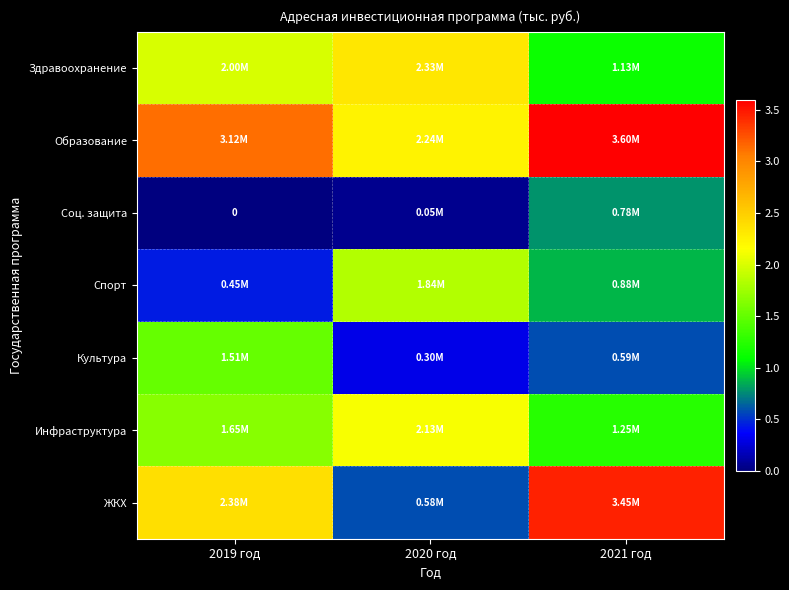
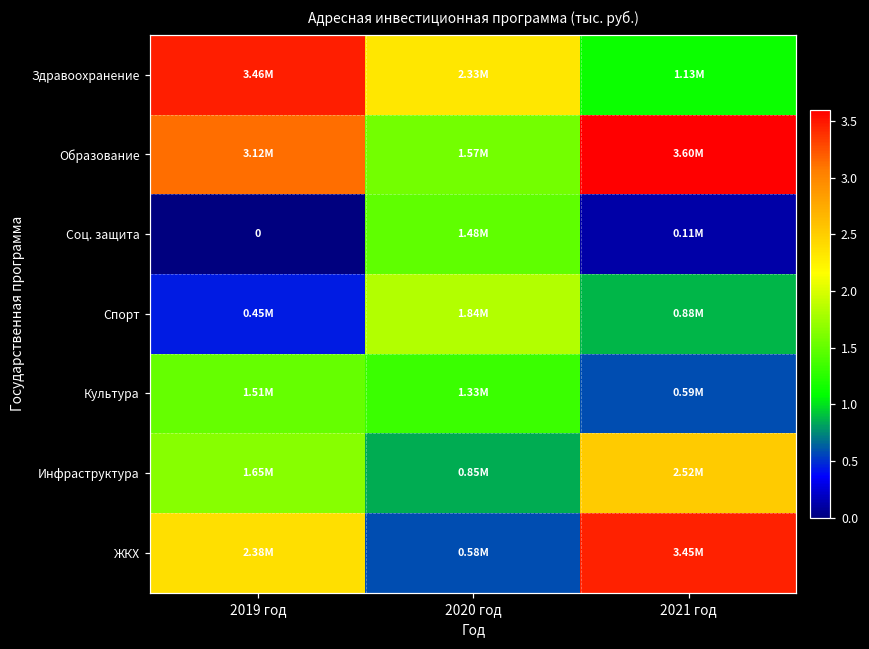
  {
    "Здравоохранение": {
-     "2019 год": "2.00M",
+     "2019 год": "3.46M",
      "2020 год": "2.33M",
      "2021 год": "1.13M"
    },
    "Образование": {
      "2019 год": "3.12M",
-     "2020 год": "2.24M",
+     "2020 год": "1.57M",
      "2021 год": "3.60M"
    },
    "Соц. защита": {
      "2019 год": "0",
-     "2020 год": "0.05M",
-     "2021 год": "0.78M"
+     "2020 год": "1.48M",
+     "2021 год": "0.11M"
    },
    "Спорт": {
      "2019 год": "0.45M",
      "2020 год": "1.84M",
      "2021 год": "0.88M"
    },
    "Культура": {
      "2019 год": "1.51M",
-     "2020 год": "0.30M",
+     "2020 год": "1.33M",
      "2021 год": "0.59M"
    },
    "Инфраструктура": {
      "2019 год": "1.65M",
-     "2020 год": "2.13M",
-     "2021 год": "1.25M"
+     "2020 год": "0.85M",
+     "2021 год": "2.52M"
    },
    "ЖКХ": {
      "2019 год": "2.38M",
      "2020 год": "0.58M",
      "2021 год": "3.45M"
    }
  }
